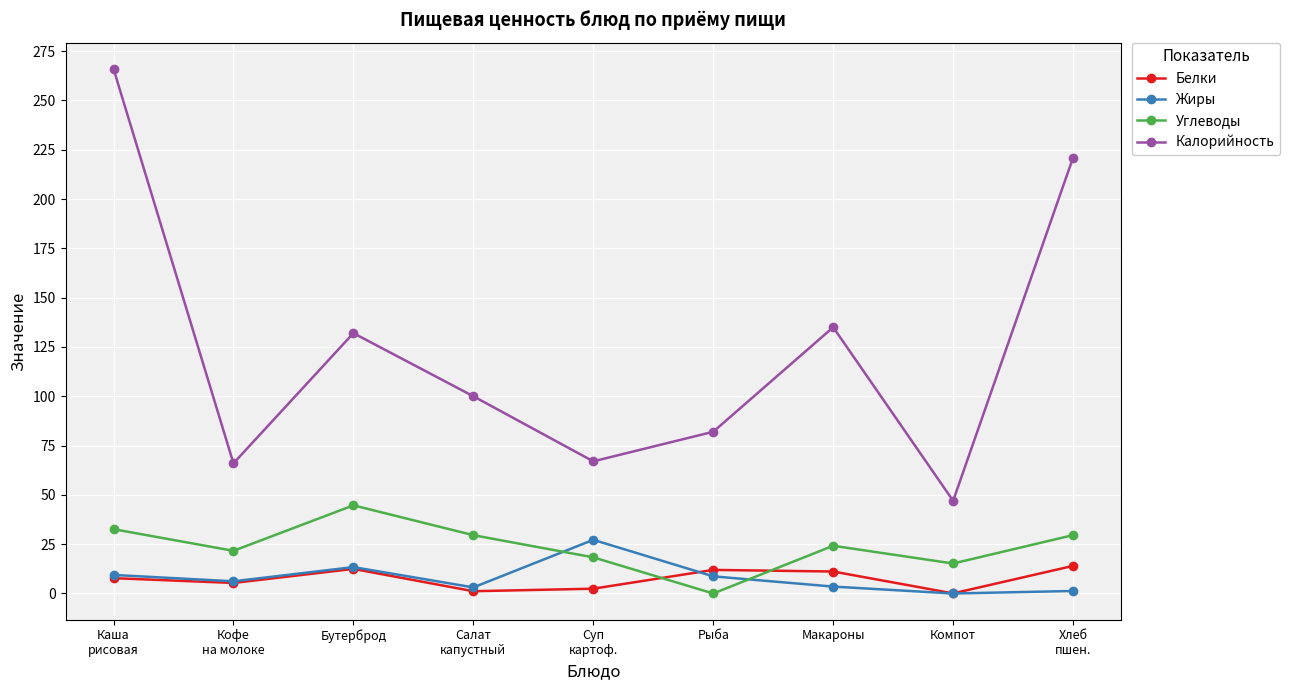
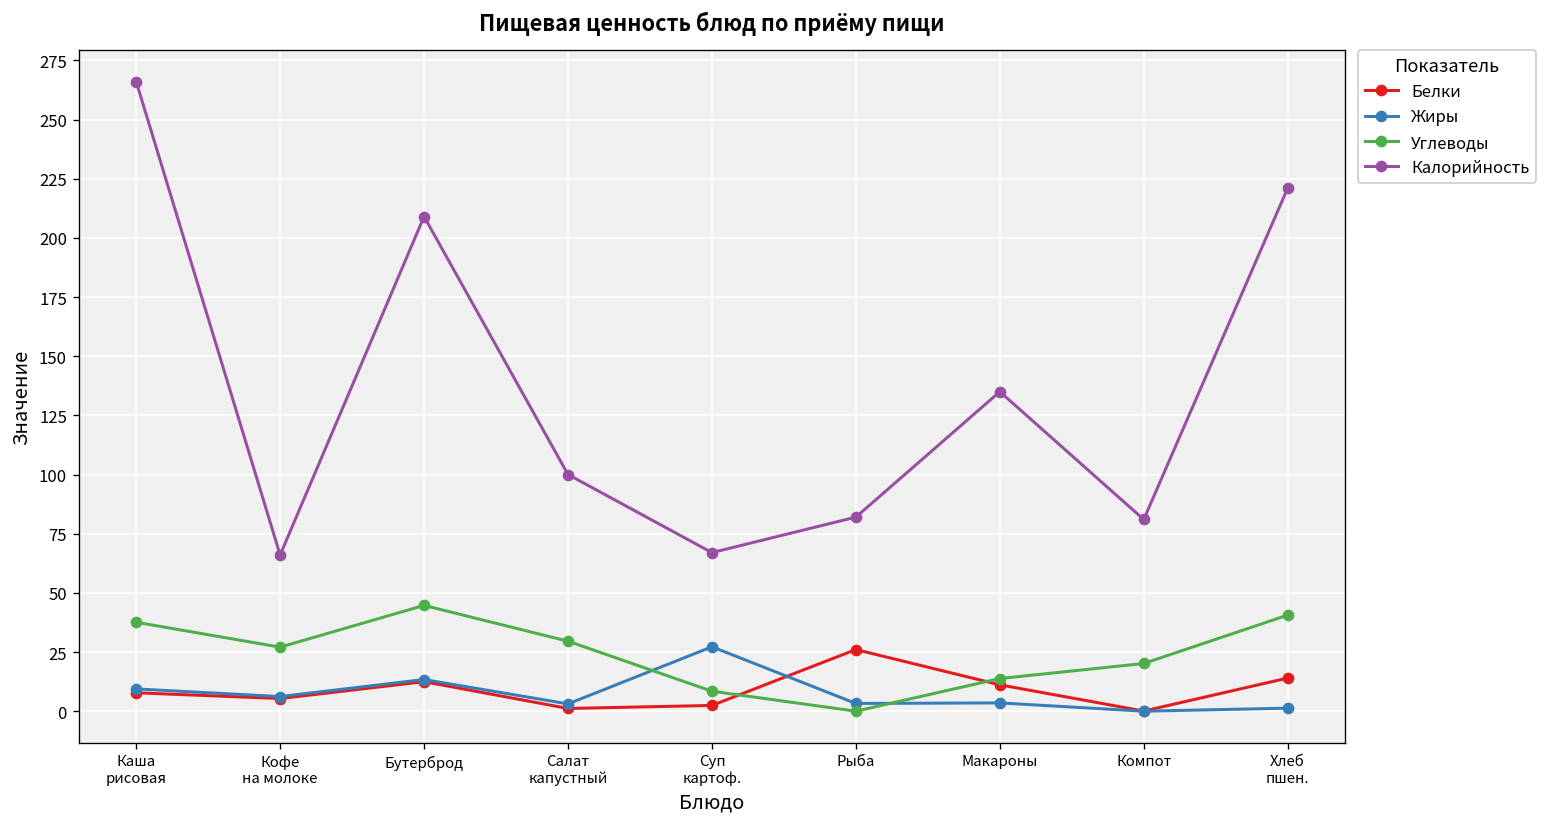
  {
    "Белки": {
      "Каша рисовая": 8,
      "Салат капустный": 1,
      "Суп картоф.": 2,
-     "Рыба": 12,
+     "Рыба": 26,
      "Макароны": 11,
      "Хлеб пшен.": 14
    },
    "Жиры": {
      "Каша рисовая": 9,
      "Салат капустный": 3,
      "Суп картоф.": 27,
-     "Рыба": 9,
+     "Рыба": 3,
      "Макароны": 4,
      "Хлеб пшен.": 1
    },
    "Углеводы": {
-     "Каша рисовая": 33,
-     "Кофе на молоке": 22,
+     "Каша рисовая": 38,
+     "Кофе на молоке": 27,
      "Бутерброд": 45,
      "Салат капустный": 30,
-     "Суп картоф.": 18,
+     "Суп картоф.": 8,
      "Рыба": 0,
-     "Макароны": 24,
-     "Компот": 15,
-     "Хлеб пшен.": 30
+     "Макароны": 14,
+     "Компот": 20,
+     "Хлеб пшен.": 41
    },
    "Калорийность": {
      "Каша рисовая": 266,
      "Кофе на молоке": 66,
-     "Бутерброд": 132,
+     "Бутерброд": 209,
      "Салат капустный": 100,
      "Суп картоф.": 67,
      "Рыба": 82,
      "Макароны": 135,
-     "Компот": 47,
+     "Компот": 81,
      "Хлеб пшен.": 221
    }
  }
